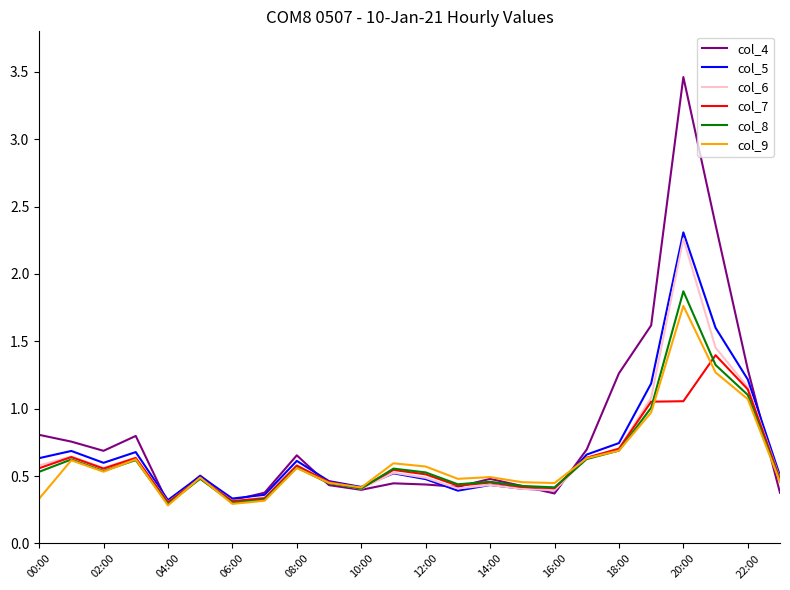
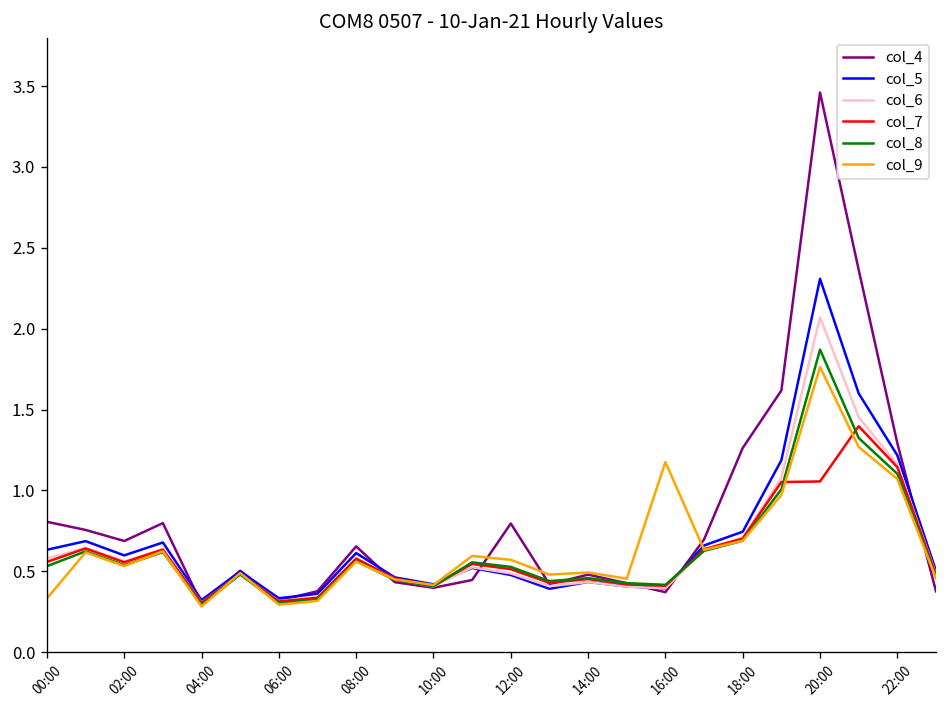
  {
    "col_4": {
      "00:00": 0.81,
      "02:00": 0.69,
      "08:00": 0.65,
-     "12:00": 0.44,
+     "12:00": 0.80,
      "16:00": 0.37,
      "18:00": 1.26,
      "20:00": 3.46,
      "22:00": 1.29
    },
    "col_5": {
      "00:00": 0.63,
      "02:00": 0.60,
      "08:00": 0.61,
      "18:00": 0.74,
      "20:00": 2.31,
      "22:00": 1.22
    },
    "col_6": {
      "00:00": 0.58,
-     "20:00": 2.26
+     "20:00": 2.07
    },
    "col_7": {
      "00:00": 0.56,
      "20:00": 1.06
    },
    "col_8": {
      "00:00": 0.53,
      "20:00": 1.87,
      "22:00": 1.10
    },
    "col_9": {
      "00:00": 0.33,
      "12:00": 0.57,
-     "16:00": 0.45,
+     "16:00": 1.18,
      "20:00": 1.76,
      "22:00": 1.07
    }
  }
